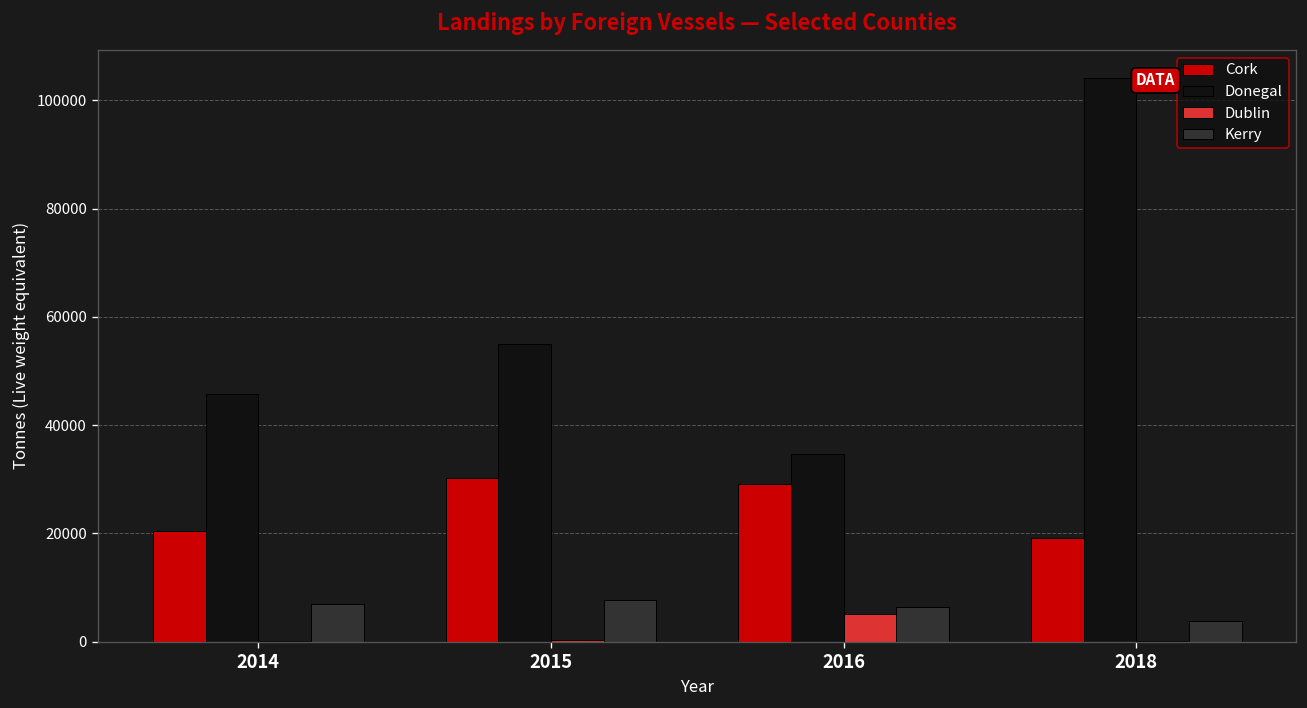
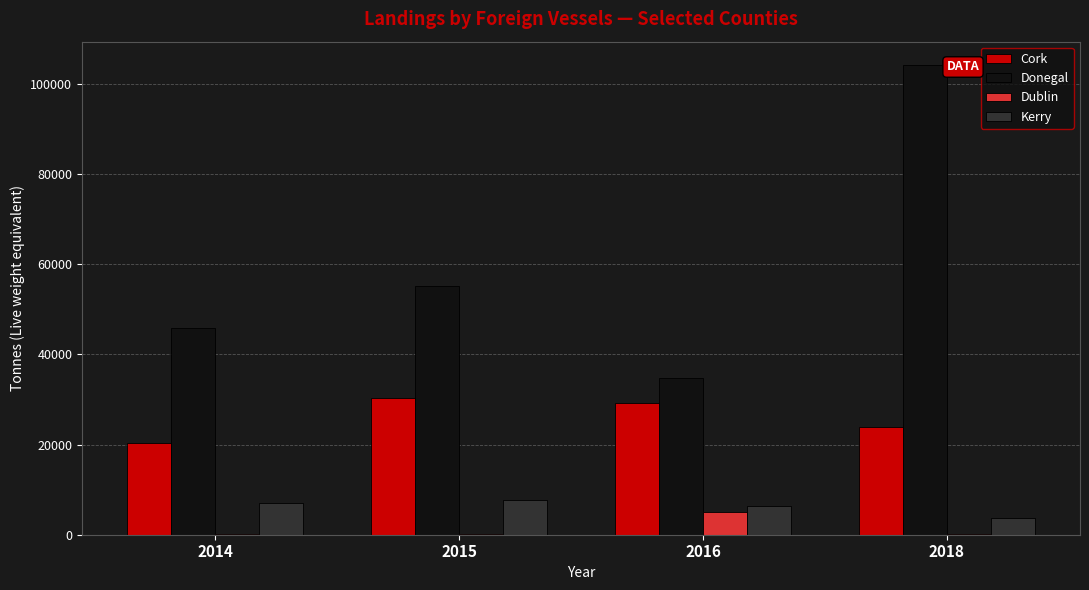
  {
    "Cork": {
      "2014": 20000,
      "2015": 30000,
      "2016": 29000,
-     "2018": 19000
+     "2018": 24000
    },
    "Dublin": {
      "2016": 5000
    }
  }
